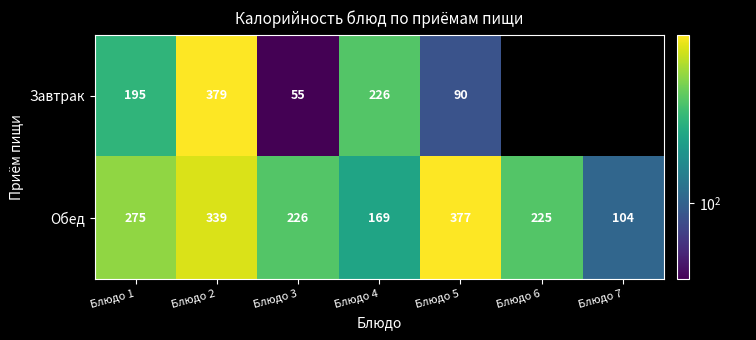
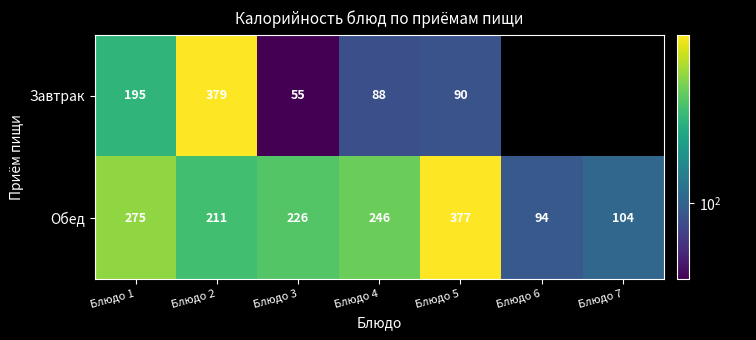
  {
    "Завтрак": {
      "Блюдо 1": 195,
      "Блюдо 2": 379,
      "Блюдо 3": 55,
-     "Блюдо 4": 226,
+     "Блюдо 4": 88,
      "Блюдо 5": 90
    },
    "Обед": {
      "Блюдо 1": 275,
-     "Блюдо 2": 339,
+     "Блюдо 2": 211,
      "Блюдо 3": 226,
-     "Блюдо 4": 169,
+     "Блюдо 4": 246,
      "Блюдо 5": 377,
-     "Блюдо 6": 225,
+     "Блюдо 6": 94,
      "Блюдо 7": 104
    }
  }
